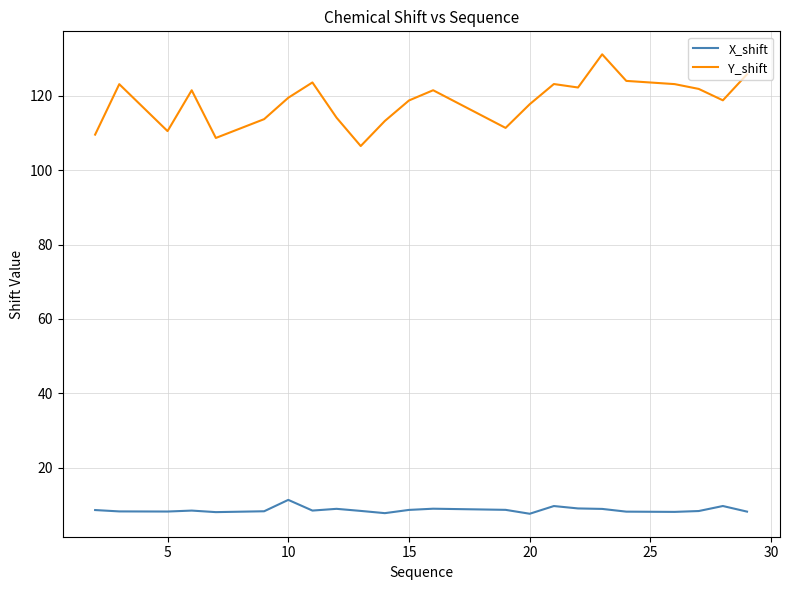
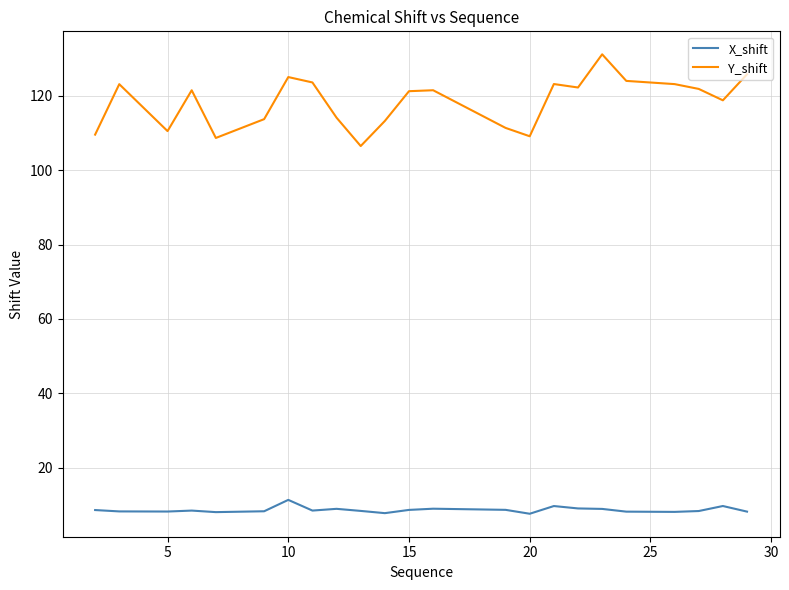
  {
    "X_shift": {
      "5": 8,
      "10": 11,
      "15": 9,
      "20": 8
    },
    "Y_shift": {
      "5": 110,
-     "10": 119,
-     "15": 119,
-     "20": 118
+     "10": 125,
+     "15": 121,
+     "20": 109
    }
  }
